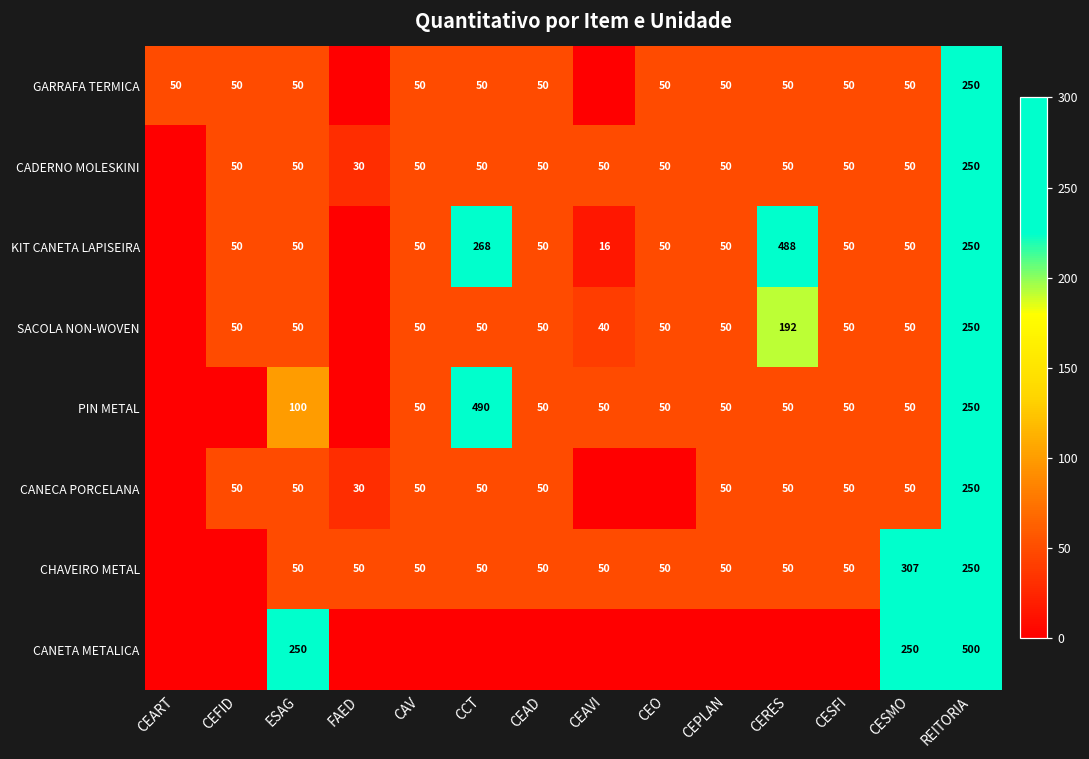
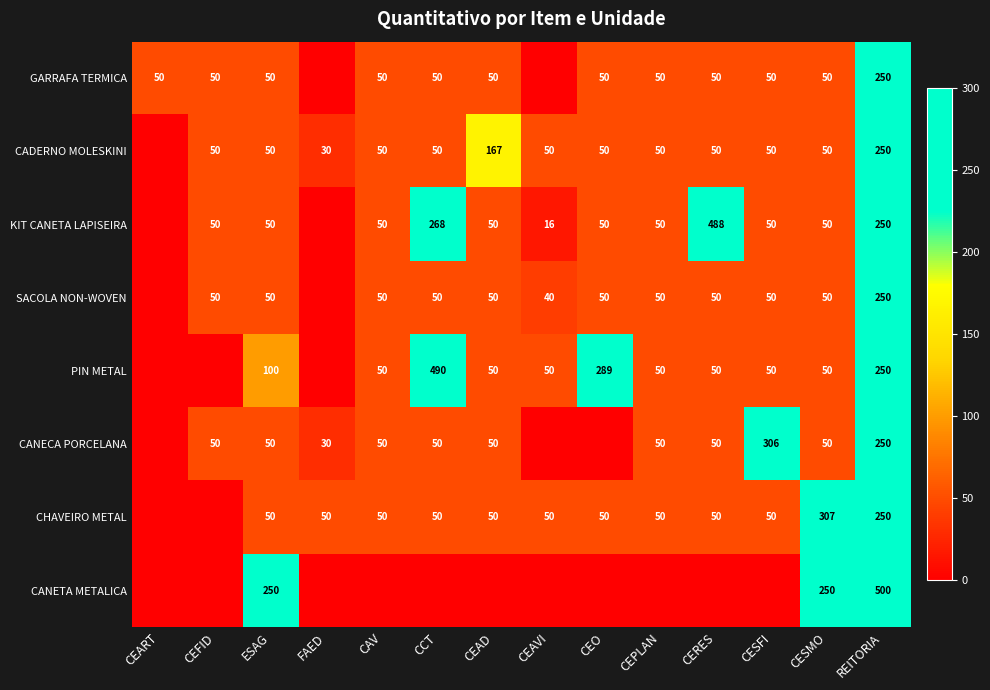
  {
    "GARRAFA TERMICA": {
      "CEART": 50,
      "CEFID": 50,
      "ESAG": 50,
      "CAV": 50,
      "CCT": 50,
      "CEAD": 50,
      "CEO": 50,
      "CEPLAN": 50,
      "CERES": 50,
      "CESFI": 50,
      "CESMO": 50,
      "REITORIA": 250
    },
    "CADERNO MOLESKINI": {
      "CEFID": 50,
      "ESAG": 50,
      "FAED": 30,
      "CAV": 50,
      "CCT": 50,
-     "CEAD": 50,
+     "CEAD": 167,
      "CEAVI": 50,
      "CEO": 50,
      "CEPLAN": 50,
      "CERES": 50,
      "CESFI": 50,
      "CESMO": 50,
      "REITORIA": 250
    },
    "KIT CANETA LAPISEIRA": {
      "CEFID": 50,
      "ESAG": 50,
      "CAV": 50,
      "CCT": 268,
      "CEAD": 50,
      "CEAVI": 16,
      "CEO": 50,
      "CEPLAN": 50,
      "CERES": 488,
      "CESFI": 50,
      "CESMO": 50,
      "REITORIA": 250
    },
    "SACOLA NON-WOVEN": {
      "CEFID": 50,
      "ESAG": 50,
      "CAV": 50,
      "CCT": 50,
      "CEAD": 50,
      "CEAVI": 40,
      "CEO": 50,
      "CEPLAN": 50,
-     "CERES": 192,
+     "CERES": 50,
      "CESFI": 50,
      "CESMO": 50,
      "REITORIA": 250
    },
    "PIN METAL": {
      "ESAG": 100,
      "CAV": 50,
      "CCT": 490,
      "CEAD": 50,
      "CEAVI": 50,
-     "CEO": 50,
+     "CEO": 289,
      "CEPLAN": 50,
      "CERES": 50,
      "CESFI": 50,
      "CESMO": 50,
      "REITORIA": 250
    },
    "CANECA PORCELANA": {
      "CEFID": 50,
      "ESAG": 50,
      "FAED": 30,
      "CAV": 50,
      "CCT": 50,
      "CEAD": 50,
      "CEPLAN": 50,
      "CERES": 50,
-     "CESFI": 50,
+     "CESFI": 306,
      "CESMO": 50,
      "REITORIA": 250
    },
    "CHAVEIRO METAL": {
      "ESAG": 50,
      "FAED": 50,
      "CAV": 50,
      "CCT": 50,
      "CEAD": 50,
      "CEAVI": 50,
      "CEO": 50,
      "CEPLAN": 50,
      "CERES": 50,
      "CESFI": 50,
      "CESMO": 307,
      "REITORIA": 250
    },
    "CANETA METALICA": {
      "ESAG": 250,
      "CESMO": 250,
      "REITORIA": 500
    }
  }
